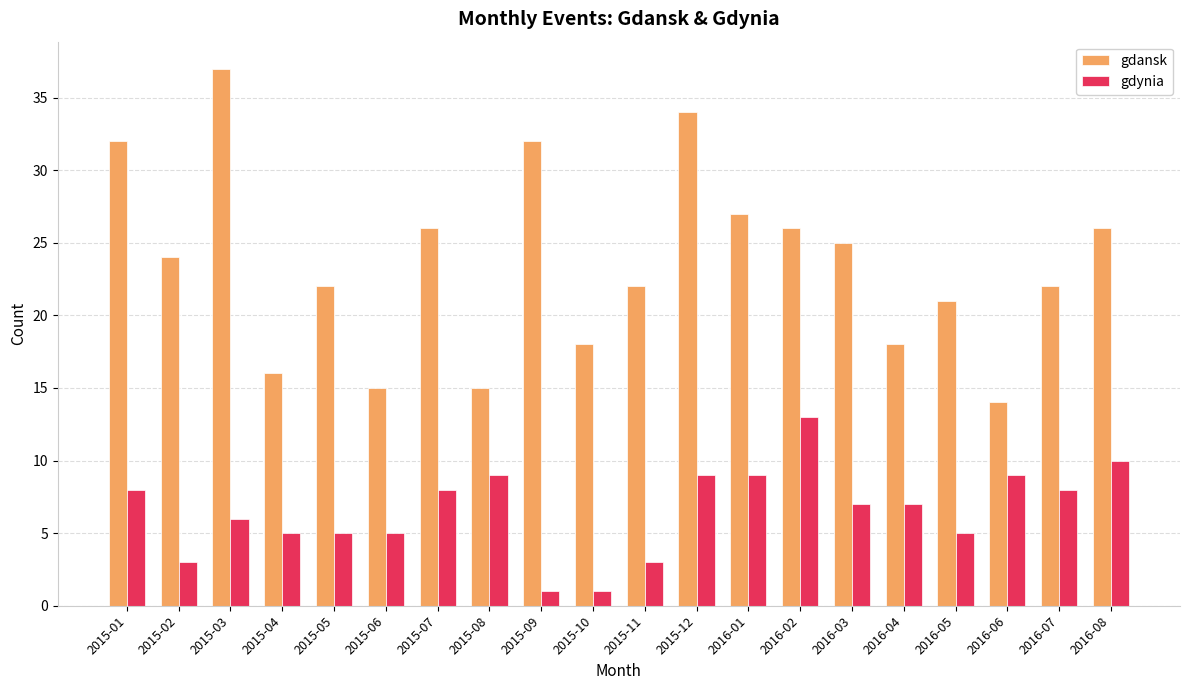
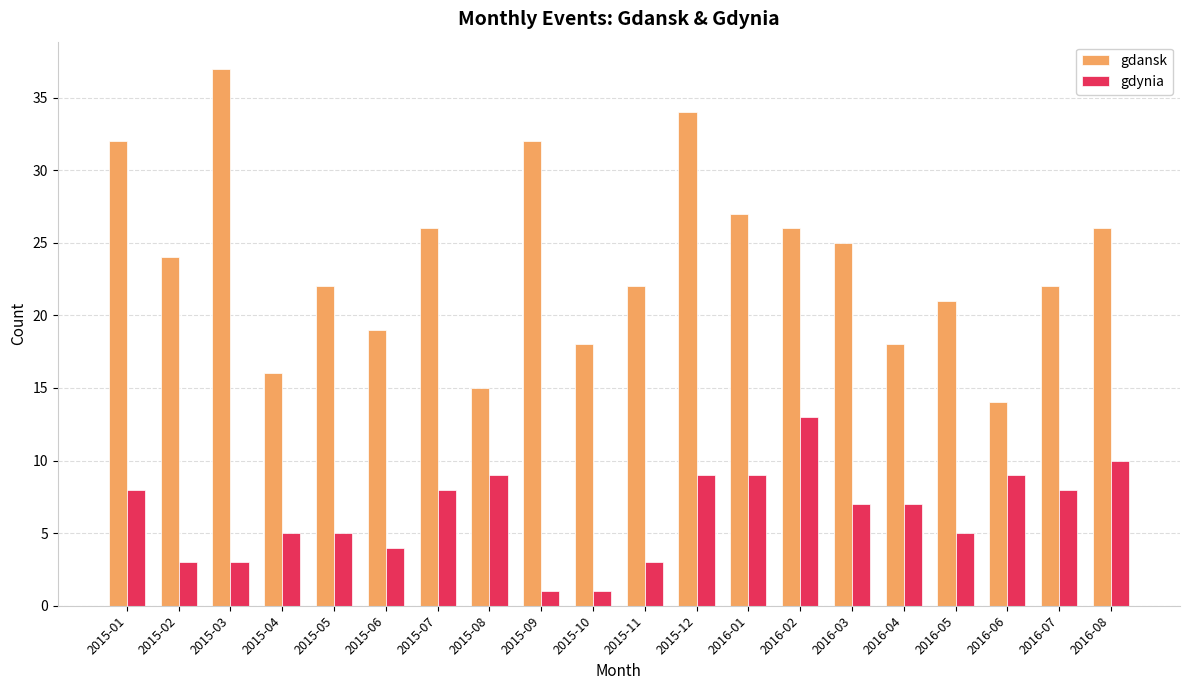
  {
    "gdansk": {
      "2015-01": 32,
      "2015-02": 24,
      "2015-03": 37,
      "2015-04": 16,
      "2015-05": 22,
-     "2015-06": 15,
+     "2015-06": 19,
      "2015-07": 26,
      "2015-08": 15,
      "2015-09": 32,
      "2015-10": 18,
      "2015-11": 22,
      "2015-12": 34,
      "2016-01": 27,
      "2016-02": 26,
      "2016-03": 25,
      "2016-04": 18,
      "2016-05": 21,
      "2016-06": 14,
      "2016-07": 22,
      "2016-08": 26
    },
    "gdynia": {
      "2015-01": 8,
      "2015-02": 3,
-     "2015-03": 6,
+     "2015-03": 3,
      "2015-04": 5,
      "2015-05": 5,
-     "2015-06": 5,
+     "2015-06": 4,
      "2015-07": 8,
      "2015-08": 9,
      "2015-09": 1,
      "2015-10": 1,
      "2015-11": 3,
      "2015-12": 9,
      "2016-01": 9,
      "2016-02": 13,
      "2016-03": 7,
      "2016-04": 7,
      "2016-05": 5,
      "2016-06": 9,
      "2016-07": 8,
      "2016-08": 10
    }
  }
